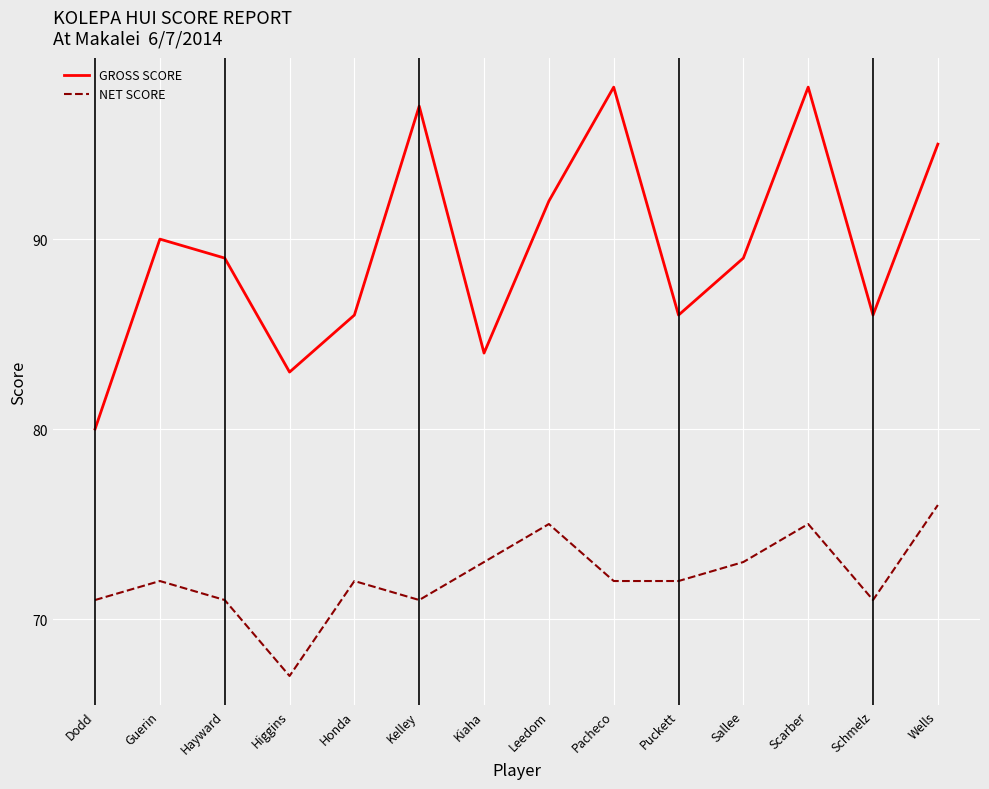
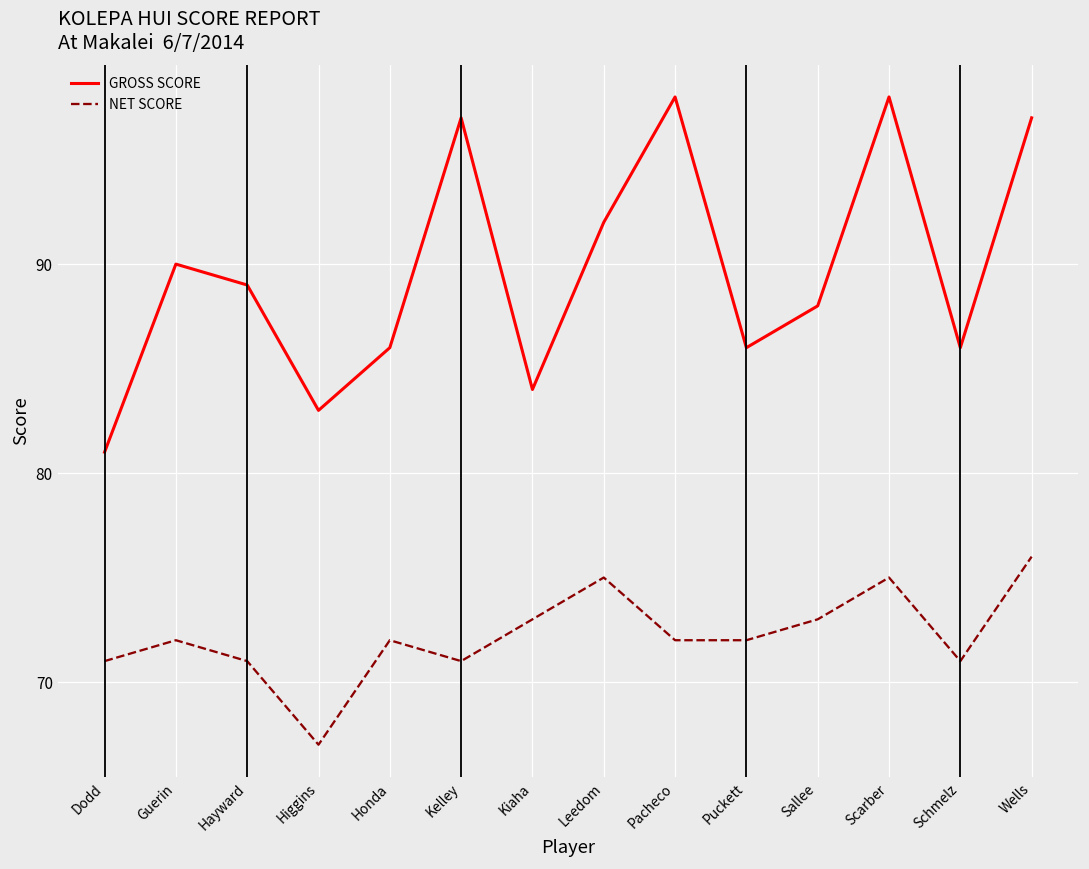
  {
    "GROSS SCORE": {
-     "Dodd": 80,
+     "Dodd": 81,
      "Guerin": 90,
      "Hayward": 89,
      "Higgins": 83,
      "Honda": 86,
      "Kelley": 97,
      "Kiaha": 84,
      "Leedom": 92,
      "Pacheco": 98,
      "Puckett": 86,
-     "Sallee": 89,
+     "Sallee": 88,
      "Scarber": 98,
      "Schmelz": 86,
-     "Wells": 95
+     "Wells": 97
    },
    "NET SCORE": {
      "Dodd": 71,
      "Guerin": 72,
      "Hayward": 71,
      "Higgins": 67,
      "Honda": 72,
      "Kelley": 71,
      "Kiaha": 73,
      "Leedom": 75,
      "Pacheco": 72,
      "Puckett": 72,
      "Sallee": 73,
      "Scarber": 75,
      "Schmelz": 71,
      "Wells": 76
    }
  }
